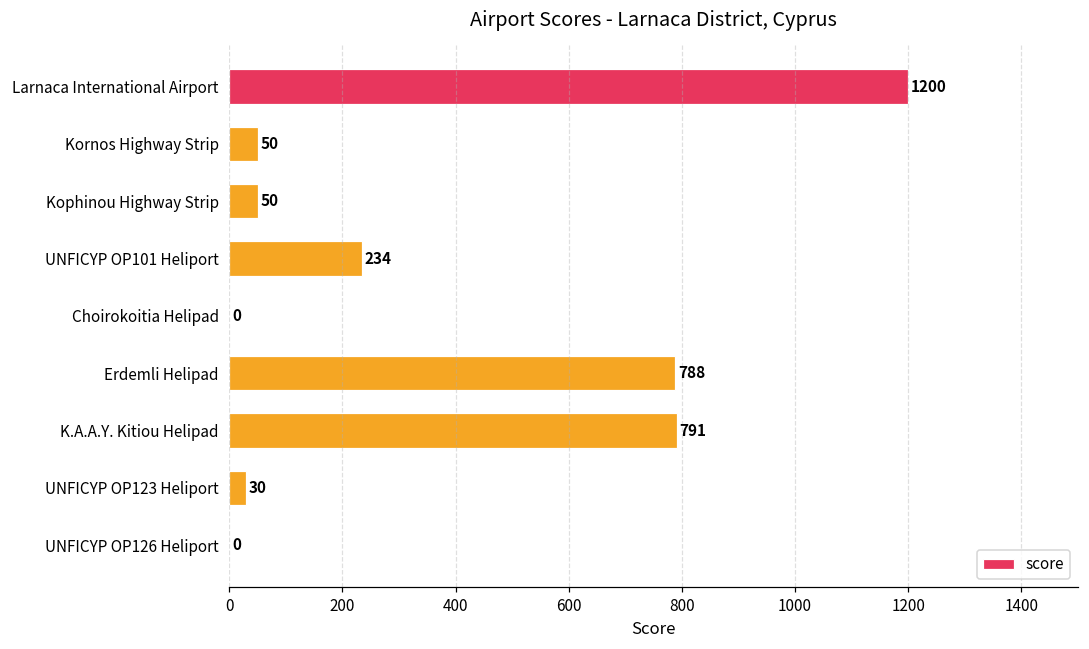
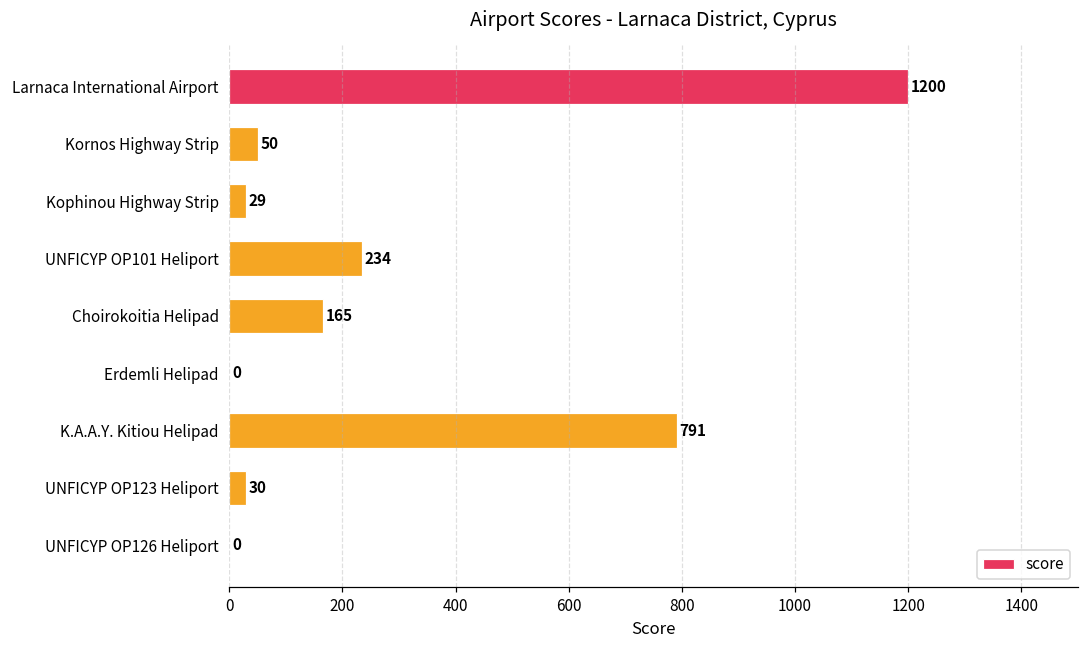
  {
    "Larnaca International Airport": 1200,
    "Kornos Highway Strip": 50,
-   "Kophinou Highway Strip": 50,
+   "Kophinou Highway Strip": 29,
    "UNFICYP OP101 Heliport": 234,
-   "Choirokoitia Helipad": 0,
-   "Erdemli Helipad": 788,
+   "Choirokoitia Helipad": 165,
+   "Erdemli Helipad": 0,
    "K.A.A.Y. Kitiou Helipad": 791,
    "UNFICYP OP123 Heliport": 30,
    "UNFICYP OP126 Heliport": 0
  }
